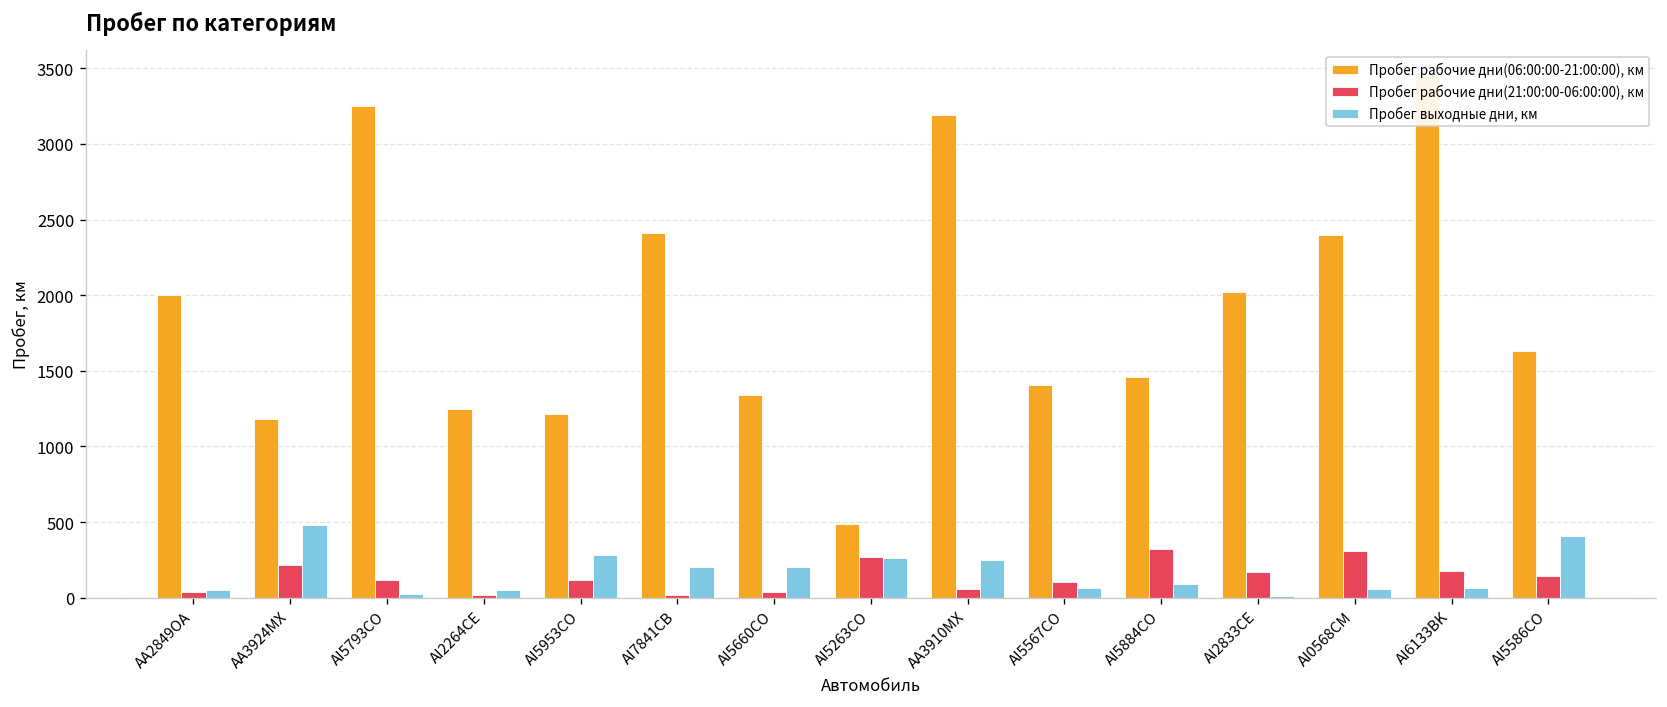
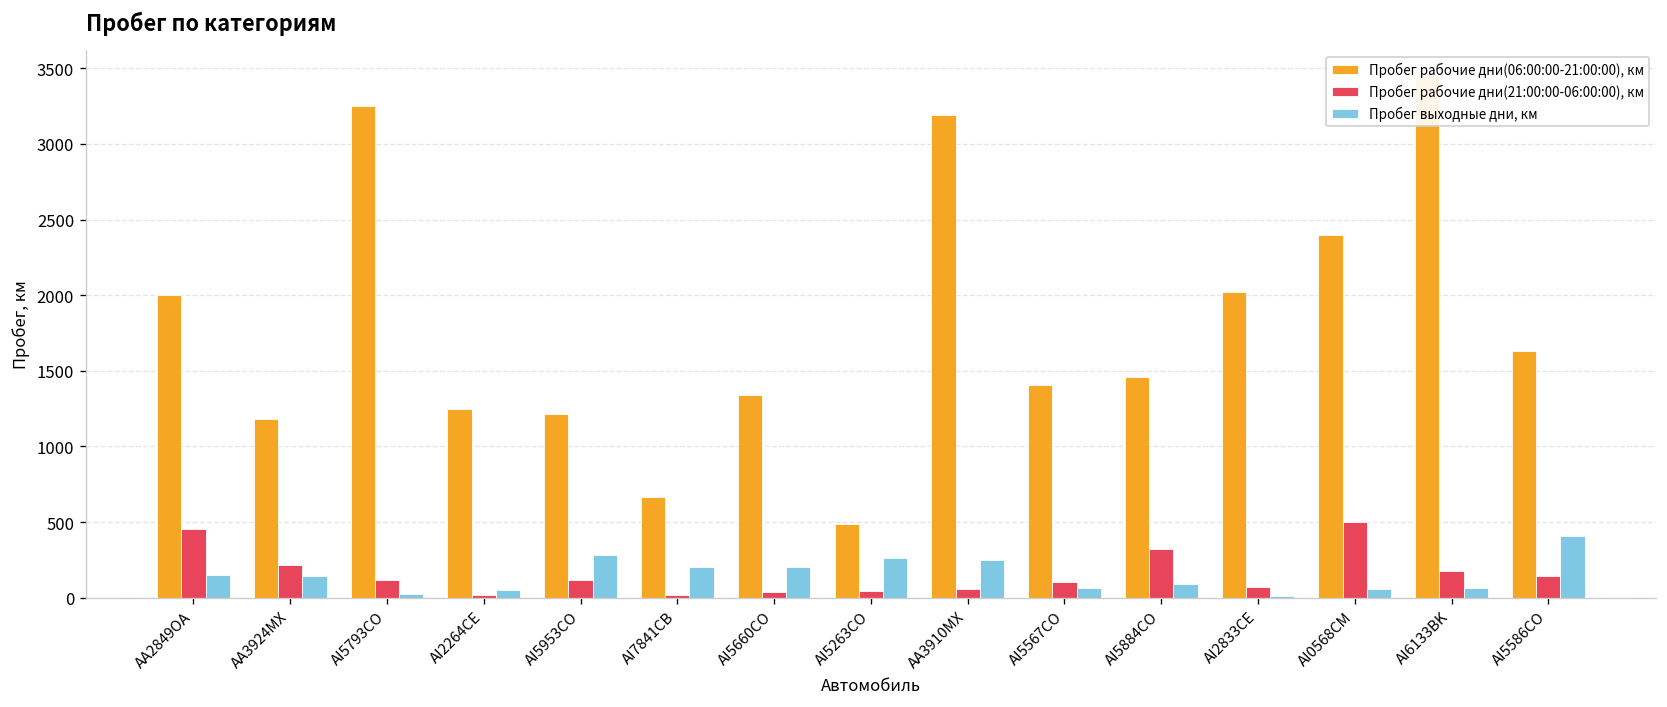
  {
    "Пробег рабочие дни(06:00:00-21:00:00), км": {
      "AA2849OA": 2000,
      "AA3924MX": 1180,
      "AI5793CO": 3250,
      "AI2264CE": 1250,
      "AI5953CO": 1220,
-     "AI7841CB": 2410,
+     "AI7841CB": 660,
      "AI5660CO": 1340,
      "AI5263CO": 490,
      "AA3910MX": 3190,
      "AI5567CO": 1410,
      "AI5884CO": 1460,
      "AI2833CE": 2020,
      "AI0568CM": 2400,
      "AI5586CO": 1630
    },
    "Пробег рабочие дни(21:00:00-06:00:00), км": {
-     "AA2849OA": 40,
+     "AA2849OA": 450,
      "AA3924MX": 220,
      "AI5793CO": 120,
      "AI5953CO": 120,
      "AI7841CB": 20,
      "AI5660CO": 30,
-     "AI5263CO": 270,
+     "AI5263CO": 40,
      "AA3910MX": 60,
      "AI5567CO": 110,
      "AI5884CO": 320,
-     "AI2833CE": 170,
-     "AI0568CM": 310,
+     "AI2833CE": 70,
+     "AI0568CM": 500,
      "AI6133BK": 170,
      "AI5586CO": 140
    },
    "Пробег выходные дни, км": {
-     "AA2849OA": 50,
-     "AA3924MX": 480,
+     "AA2849OA": 150,
+     "AA3924MX": 140,
      "AI5793CO": 20,
      "AI2264CE": 50,
      "AI5953CO": 280,
      "AI7841CB": 200,
      "AI5660CO": 200,
      "AI5263CO": 260,
      "AA3910MX": 250,
      "AI5567CO": 60,
      "AI5884CO": 90,
      "AI0568CM": 60,
      "AI6133BK": 70,
      "AI5586CO": 410
    }
  }
